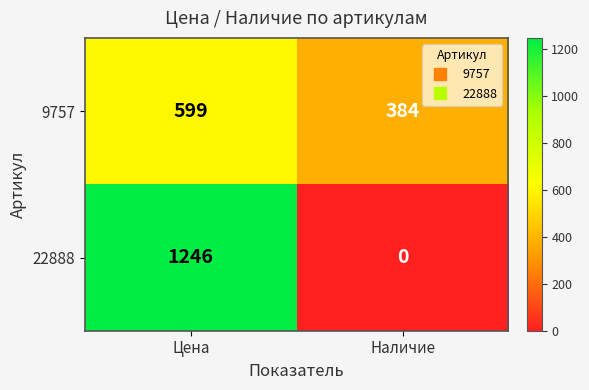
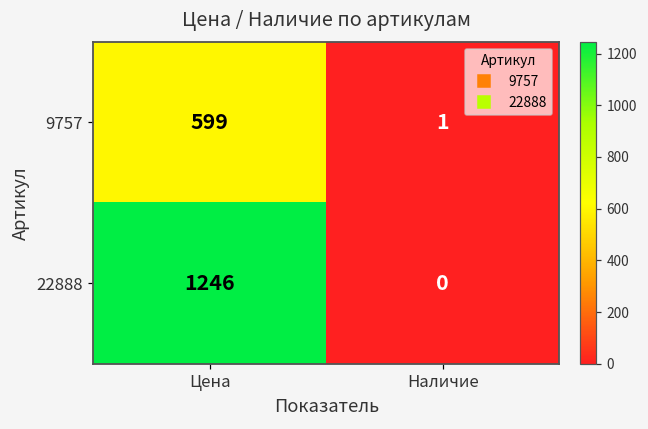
  {
    "9757": {
      "Цена": 599,
-     "Наличие": 384
+     "Наличие": 1
    },
    "22888": {
      "Цена": 1246,
      "Наличие": 0
    }
  }
